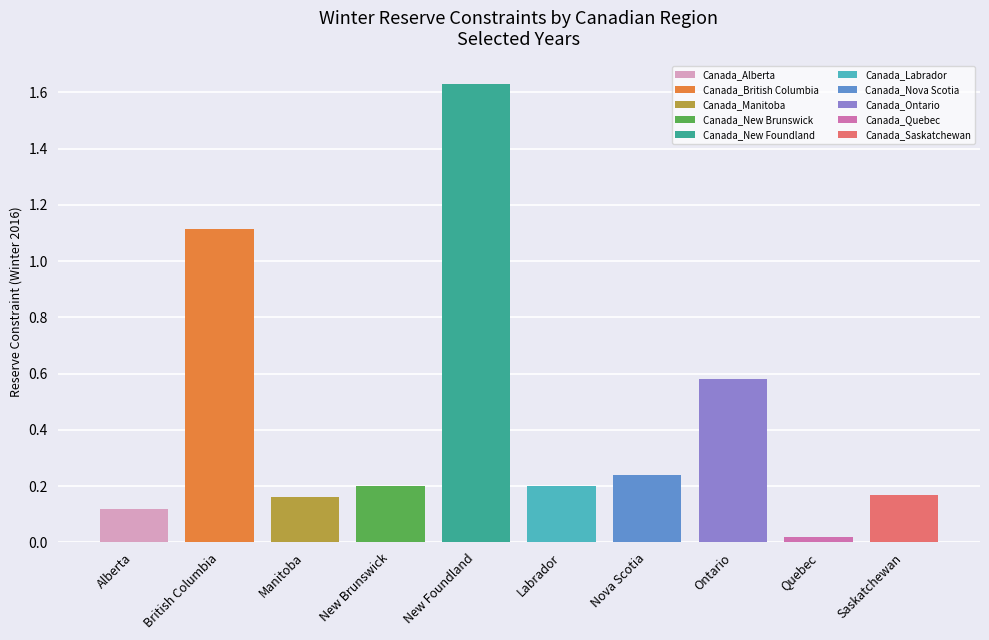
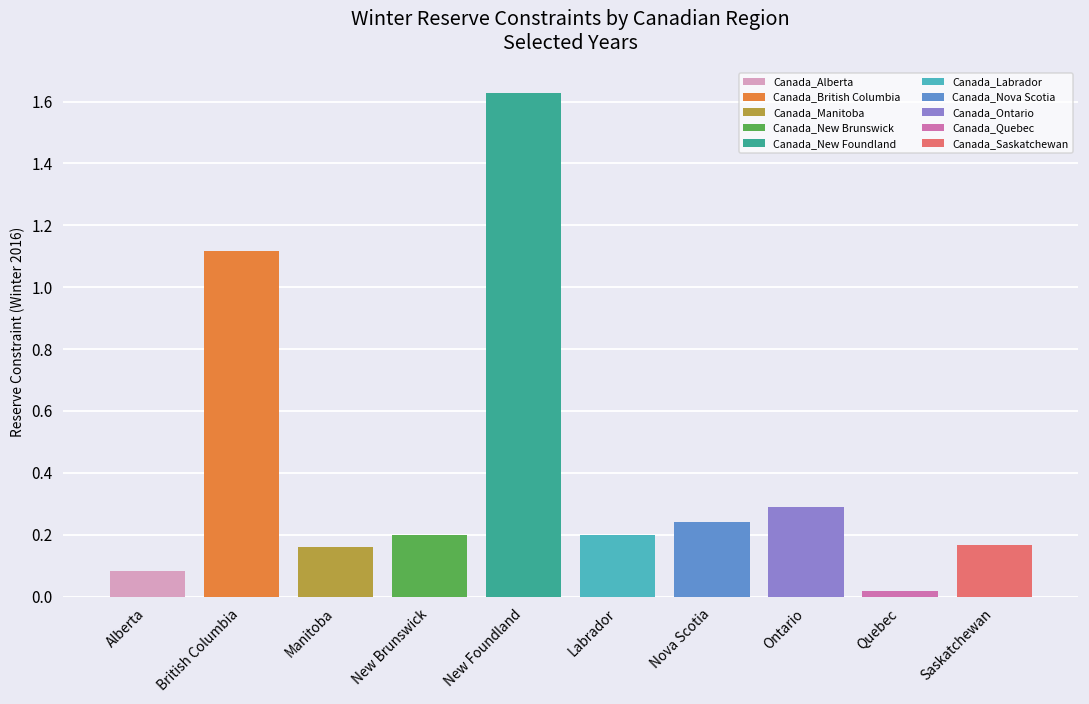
  {
-   "Alberta": 0.12,
+   "Alberta": 0.08,
    "British Columbia": 1.12,
    "Manitoba": 0.16,
    "New Brunswick": 0.20,
    "New Foundland": 1.63,
    "Labrador": 0.20,
    "Nova Scotia": 0.24,
-   "Ontario": 0.58,
+   "Ontario": 0.29,
    "Quebec": 0.02,
    "Saskatchewan": 0.17
  }
